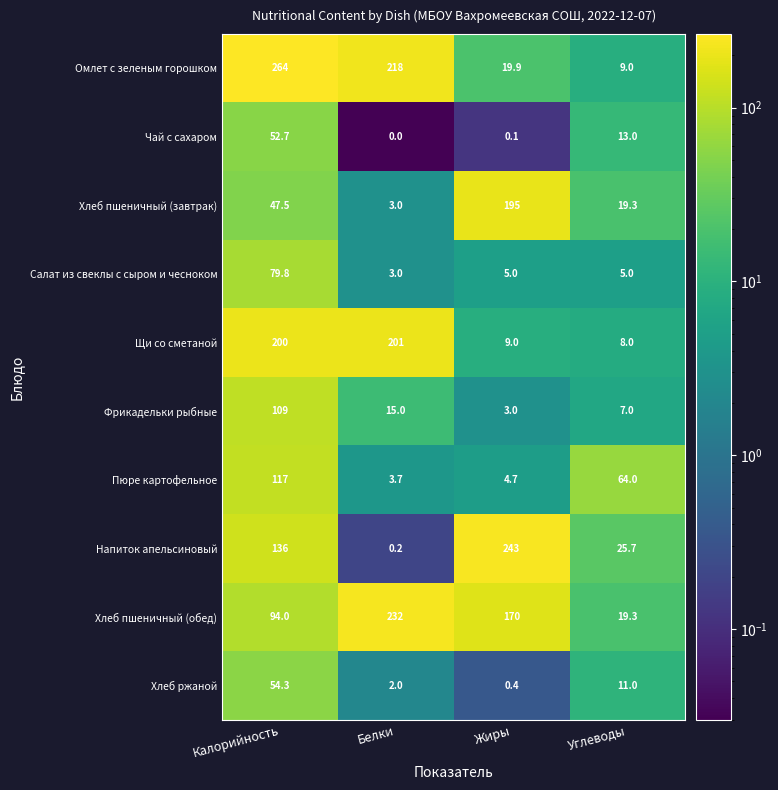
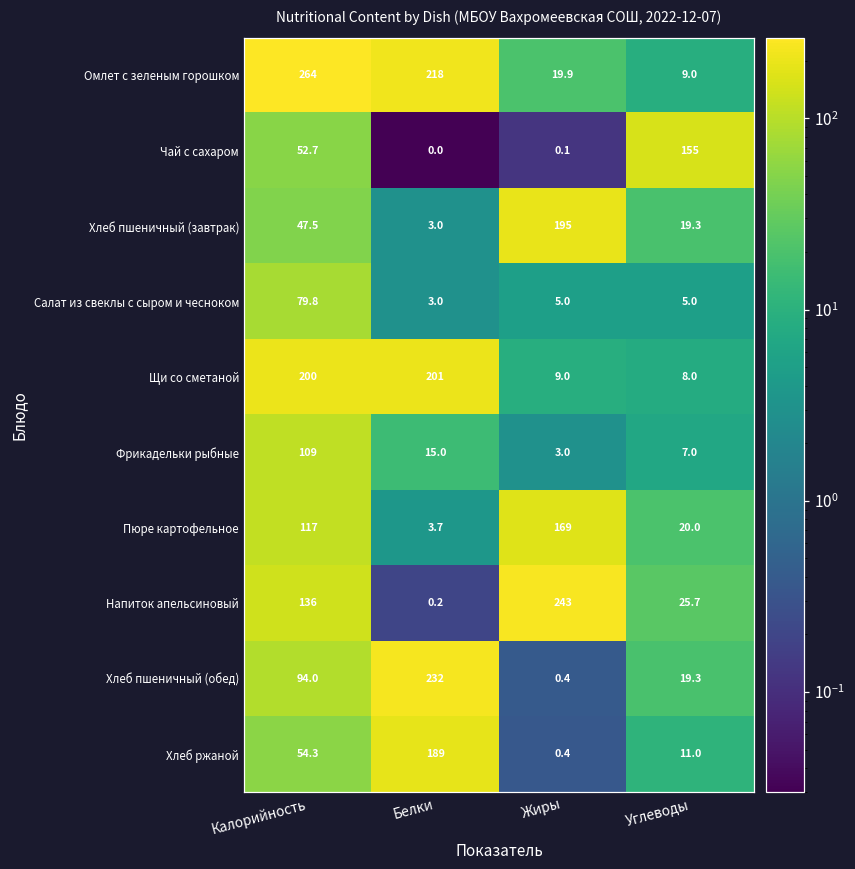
  {
    "Омлет с зеленым горошком": {
      "Калорийность": 264,
      "Белки": 218,
      "Жиры": 19.9,
      "Углеводы": 9.0
    },
    "Чай с сахаром": {
      "Калорийность": 52.7,
      "Белки": 0.0,
      "Жиры": 0.1,
-     "Углеводы": 13.0
+     "Углеводы": 155
    },
    "Хлеб пшеничный (завтрак)": {
      "Калорийность": 47.5,
      "Белки": 3.0,
      "Жиры": 195,
      "Углеводы": 19.3
    },
    "Салат из свеклы с сыром и чесноком": {
      "Калорийность": 79.8,
      "Белки": 3.0,
      "Жиры": 5.0,
      "Углеводы": 5.0
    },
    "Щи со сметаной": {
      "Калорийность": 200,
      "Белки": 201,
      "Жиры": 9.0,
      "Углеводы": 8.0
    },
    "Фрикадельки рыбные": {
      "Калорийность": 109,
      "Белки": 15.0,
      "Жиры": 3.0,
      "Углеводы": 7.0
    },
    "Пюре картофельное": {
      "Калорийность": 117,
      "Белки": 3.7,
-     "Жиры": 4.7,
-     "Углеводы": 64.0
+     "Жиры": 169,
+     "Углеводы": 20.0
    },
    "Напиток апельсиновый": {
      "Калорийность": 136,
      "Белки": 0.2,
      "Жиры": 243,
      "Углеводы": 25.7
    },
    "Хлеб пшеничный (обед)": {
      "Калорийность": 94.0,
      "Белки": 232,
-     "Жиры": 170,
+     "Жиры": 0.4,
      "Углеводы": 19.3
    },
    "Хлеб ржаной": {
      "Калорийность": 54.3,
-     "Белки": 2.0,
+     "Белки": 189,
      "Жиры": 0.4,
      "Углеводы": 11.0
    }
  }
